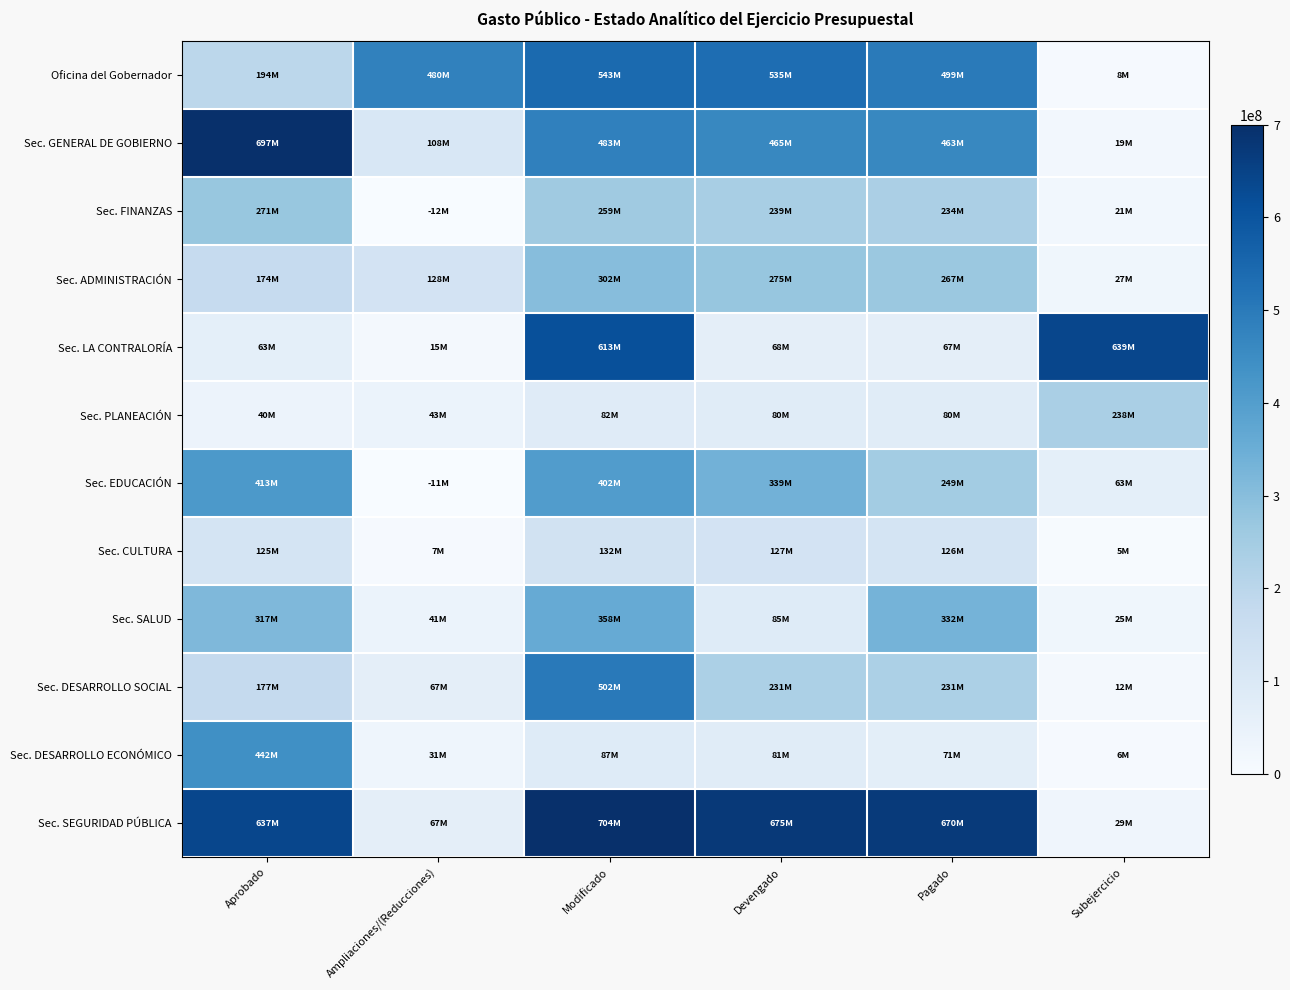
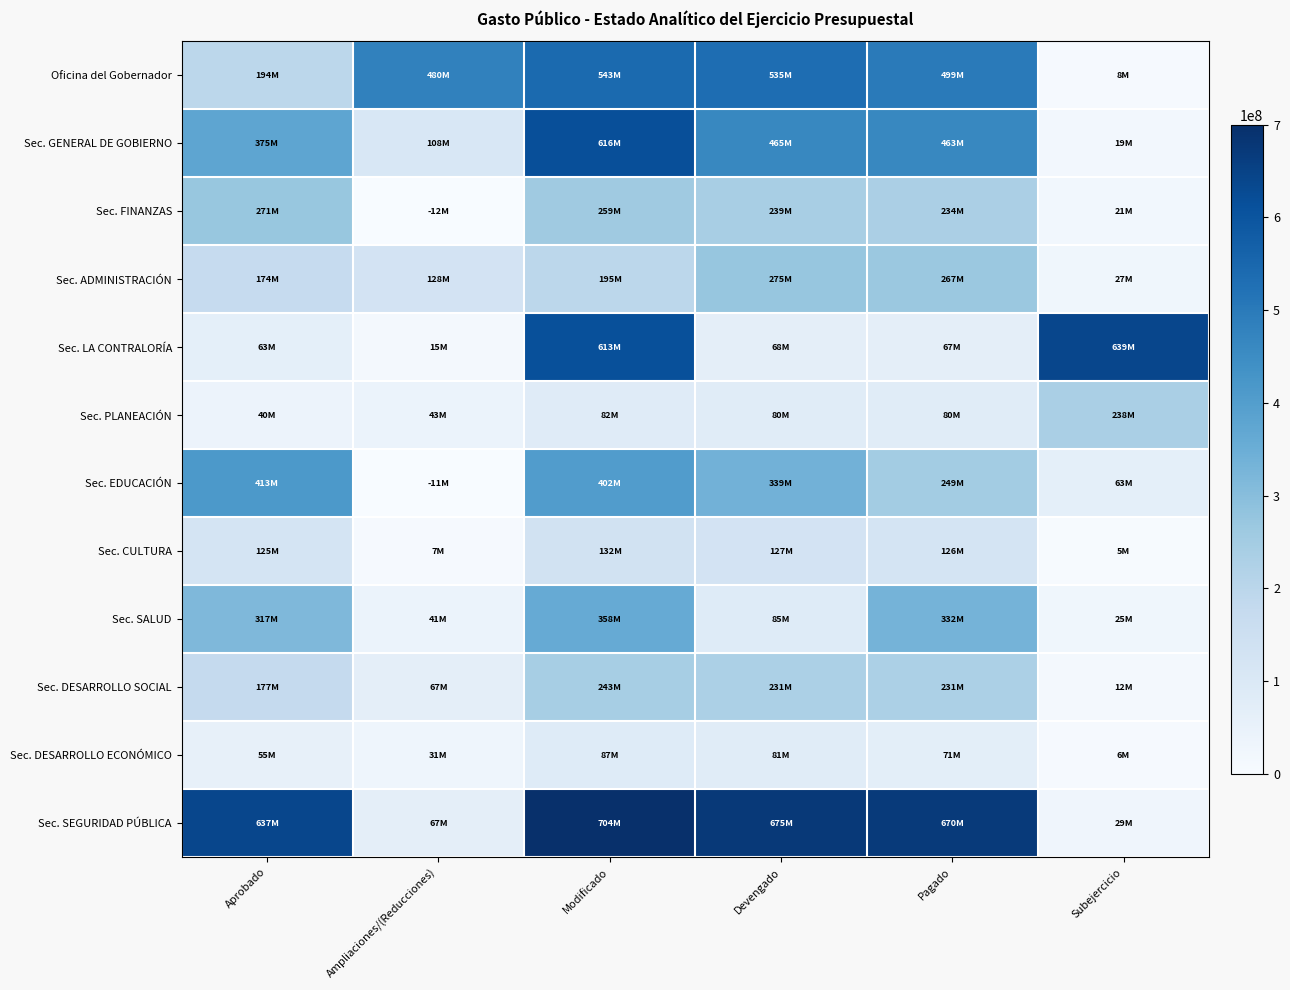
  {
    "Oficina del Gobernador": {
      "Aprobado": "194M",
      "Ampliaciones/(Reducciones)": "480M",
      "Modificado": "543M",
      "Devengado": "535M",
      "Pagado": "499M",
      "Subejercicio": "8M"
    },
    "Sec. GENERAL DE GOBIERNO": {
-     "Aprobado": "697M",
+     "Aprobado": "375M",
      "Ampliaciones/(Reducciones)": "108M",
-     "Modificado": "483M",
+     "Modificado": "616M",
      "Devengado": "465M",
      "Pagado": "463M",
      "Subejercicio": "19M"
    },
    "Sec. FINANZAS": {
      "Aprobado": "271M",
      "Ampliaciones/(Reducciones)": "-12M",
      "Modificado": "259M",
      "Devengado": "239M",
      "Pagado": "234M",
      "Subejercicio": "21M"
    },
    "Sec. ADMINISTRACIÓN": {
      "Aprobado": "174M",
      "Ampliaciones/(Reducciones)": "128M",
-     "Modificado": "302M",
+     "Modificado": "195M",
      "Devengado": "275M",
      "Pagado": "267M",
      "Subejercicio": "27M"
    },
    "Sec. LA CONTRALORÍA": {
      "Aprobado": "63M",
      "Ampliaciones/(Reducciones)": "15M",
      "Modificado": "613M",
      "Devengado": "68M",
      "Pagado": "67M",
      "Subejercicio": "639M"
    },
    "Sec. PLANEACIÓN": {
      "Aprobado": "40M",
      "Ampliaciones/(Reducciones)": "43M",
      "Modificado": "82M",
      "Devengado": "80M",
      "Pagado": "80M",
      "Subejercicio": "238M"
    },
    "Sec. EDUCACIÓN": {
      "Aprobado": "413M",
      "Ampliaciones/(Reducciones)": "-11M",
      "Modificado": "402M",
      "Devengado": "339M",
      "Pagado": "249M",
      "Subejercicio": "63M"
    },
    "Sec. CULTURA": {
      "Aprobado": "125M",
      "Ampliaciones/(Reducciones)": "7M",
      "Modificado": "132M",
      "Devengado": "127M",
      "Pagado": "126M",
      "Subejercicio": "5M"
    },
    "Sec. SALUD": {
      "Aprobado": "317M",
      "Ampliaciones/(Reducciones)": "41M",
      "Modificado": "358M",
      "Devengado": "85M",
      "Pagado": "332M",
      "Subejercicio": "25M"
    },
    "Sec. DESARROLLO SOCIAL": {
      "Aprobado": "177M",
      "Ampliaciones/(Reducciones)": "67M",
-     "Modificado": "502M",
+     "Modificado": "243M",
      "Devengado": "231M",
      "Pagado": "231M",
      "Subejercicio": "12M"
    },
    "Sec. DESARROLLO ECONÓMICO": {
-     "Aprobado": "442M",
+     "Aprobado": "55M",
      "Ampliaciones/(Reducciones)": "31M",
      "Modificado": "87M",
      "Devengado": "81M",
      "Pagado": "71M",
      "Subejercicio": "6M"
    },
    "Sec. SEGURIDAD PÚBLICA": {
      "Aprobado": "637M",
      "Ampliaciones/(Reducciones)": "67M",
      "Modificado": "704M",
      "Devengado": "675M",
      "Pagado": "670M",
      "Subejercicio": "29M"
    }
  }
